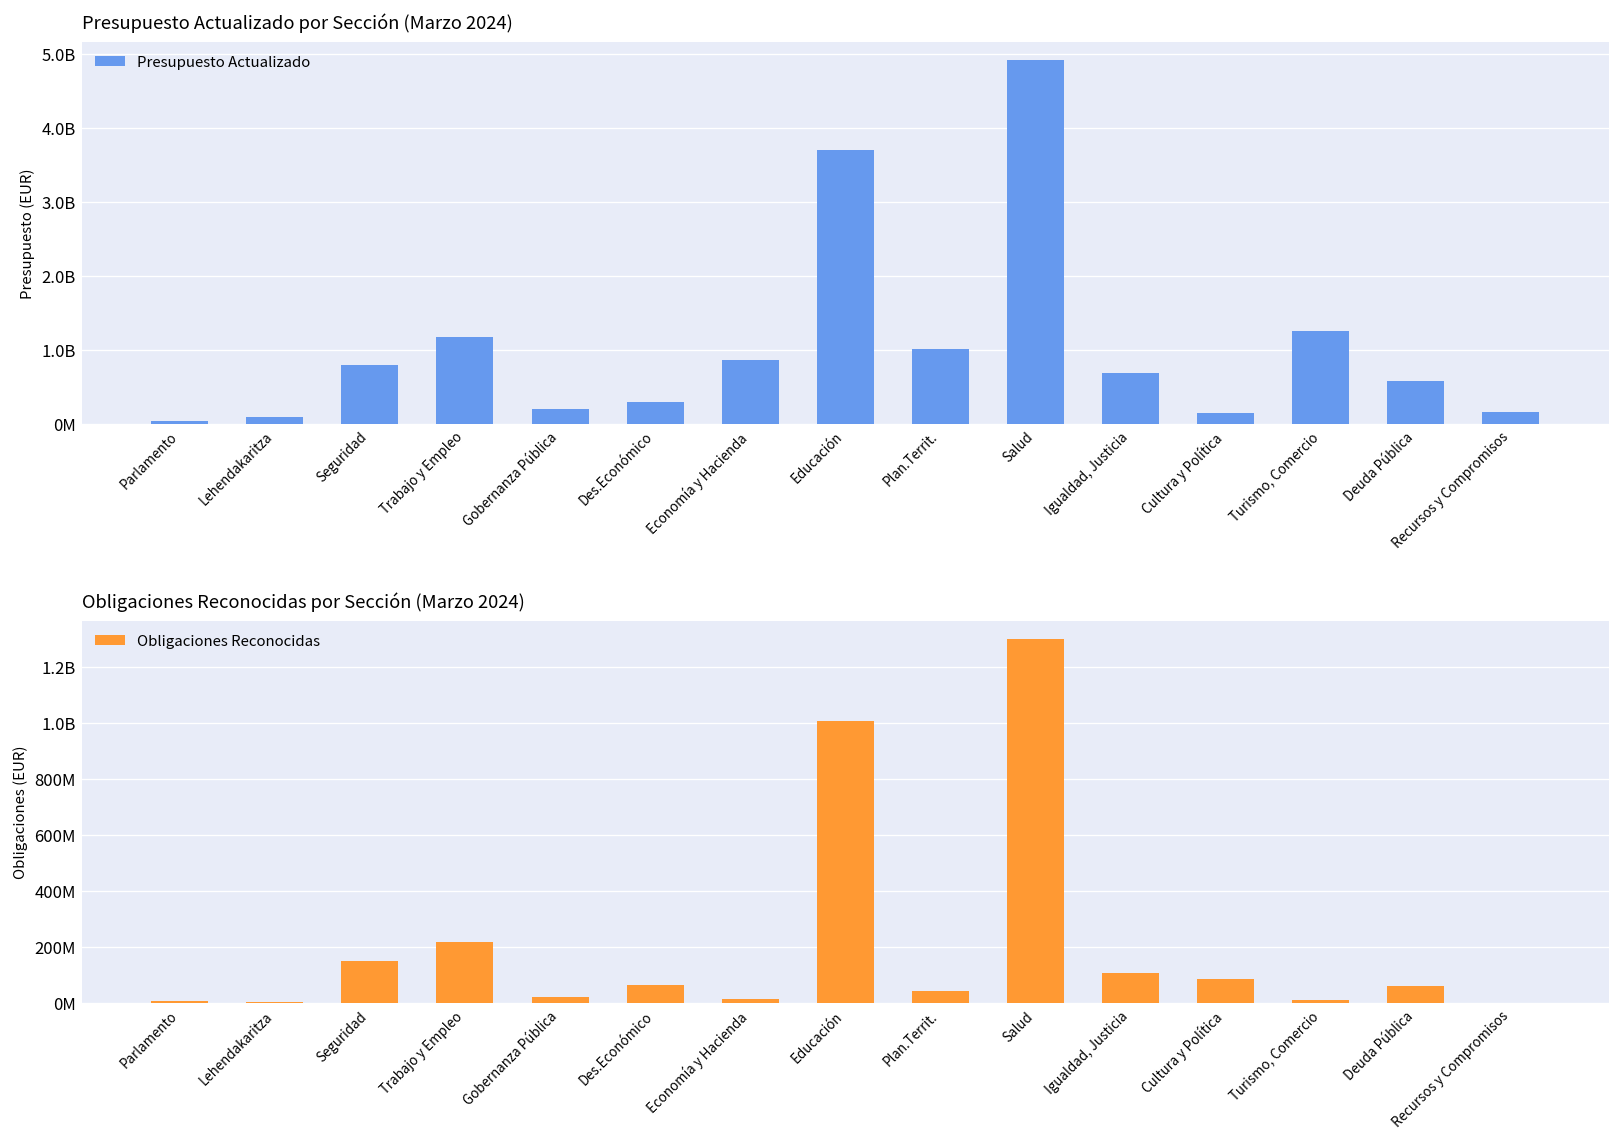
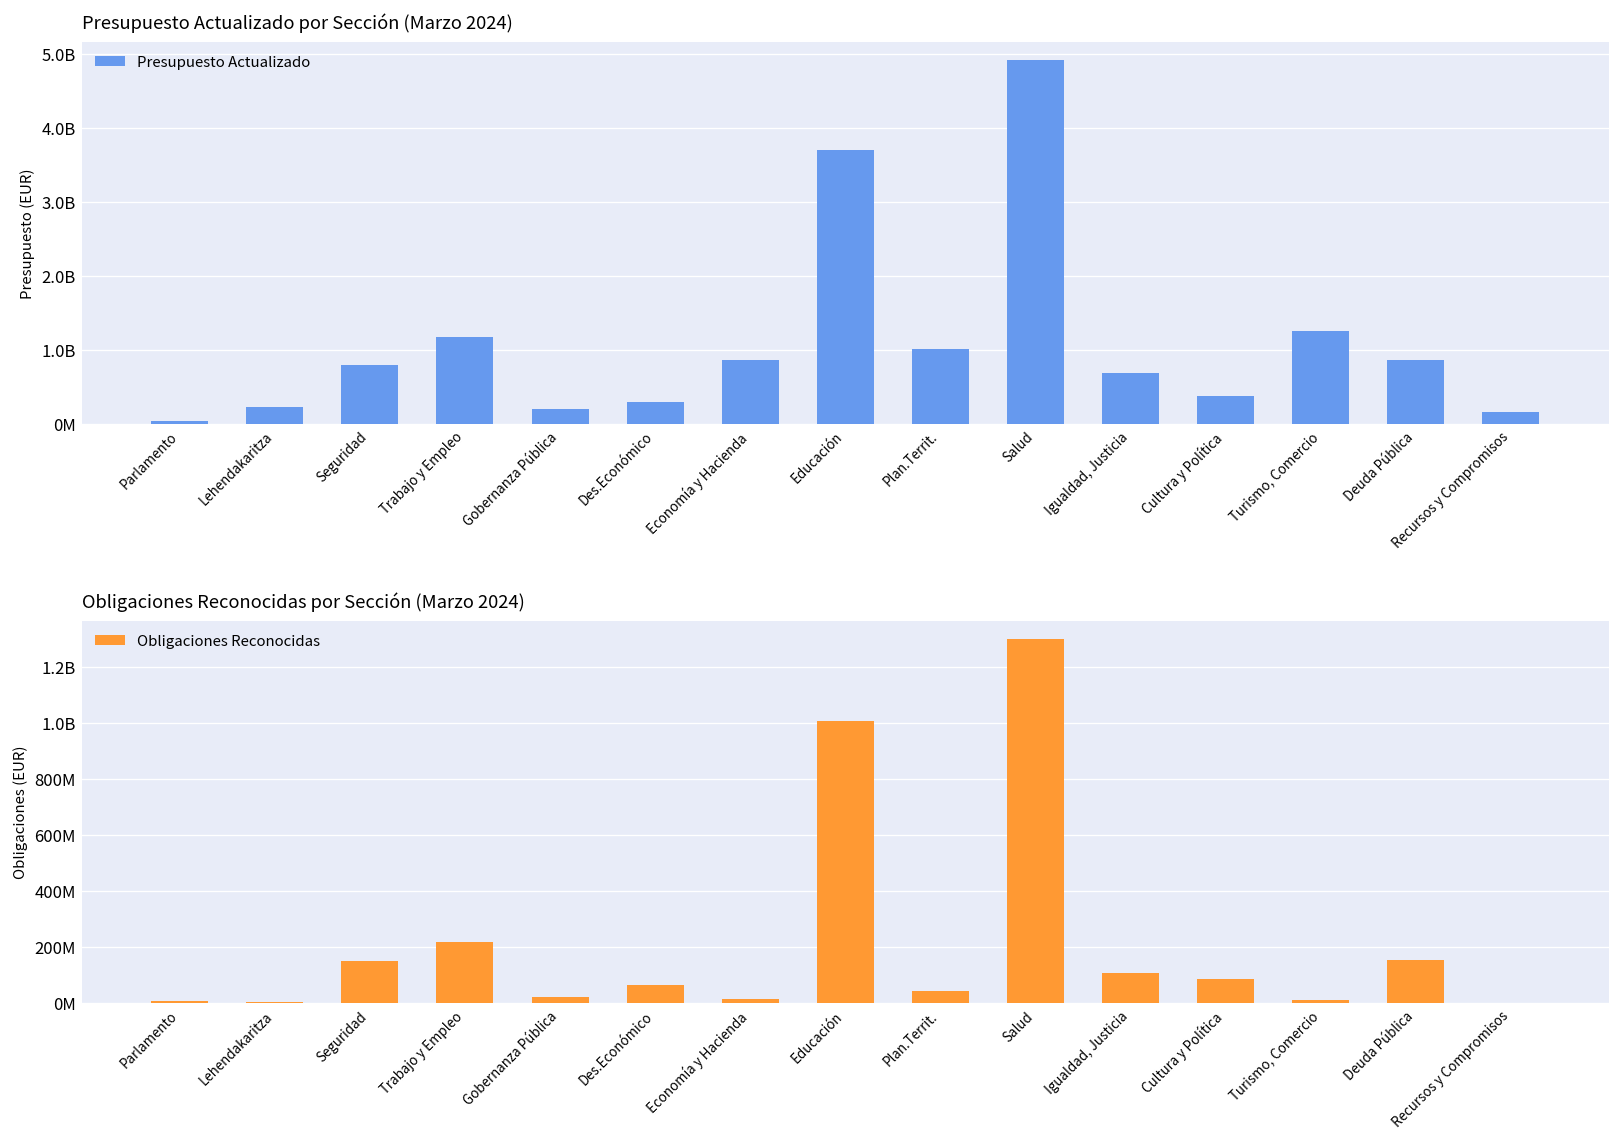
  {
    "Presupuesto Actualizado por Sección (Marzo 2024)": {
-     "Lehendakaritza": 100000000,
+     "Lehendakaritza": 200000000,
      "Seguridad": 800000000,
      "Trabajo y Empleo": 1200000000,
      "Gobernanza Pública": 200000000,
      "Des.Económico": 300000000,
      "Economía y Hacienda": 900000000,
      "Educación": 3700000000,
      "Plan.Territ.": 1000000000,
      "Salud": 4900000000,
      "Igualdad, Justicia": 700000000,
-     "Cultura y Política": 100000000,
+     "Cultura y Política": 400000000,
      "Turismo, Comercio": 1200000000,
-     "Deuda Pública": 600000000,
+     "Deuda Pública": 900000000,
      "Recursos y Compromisos": 200000000
    },
    "Obligaciones Reconocidas por Sección (Marzo 2024)": {
      "Seguridad": 150000000,
      "Trabajo y Empleo": 220000000,
      "Gobernanza Pública": 20000000,
      "Des.Económico": 70000000,
      "Economía y Hacienda": 20000000,
      "Educación": 1010000000,
      "Plan.Territ.": 40000000,
      "Salud": 1300000000,
      "Igualdad, Justicia": 110000000,
      "Cultura y Política": 80000000,
-     "Deuda Pública": 60000000
+     "Deuda Pública": 160000000
    }
  }
